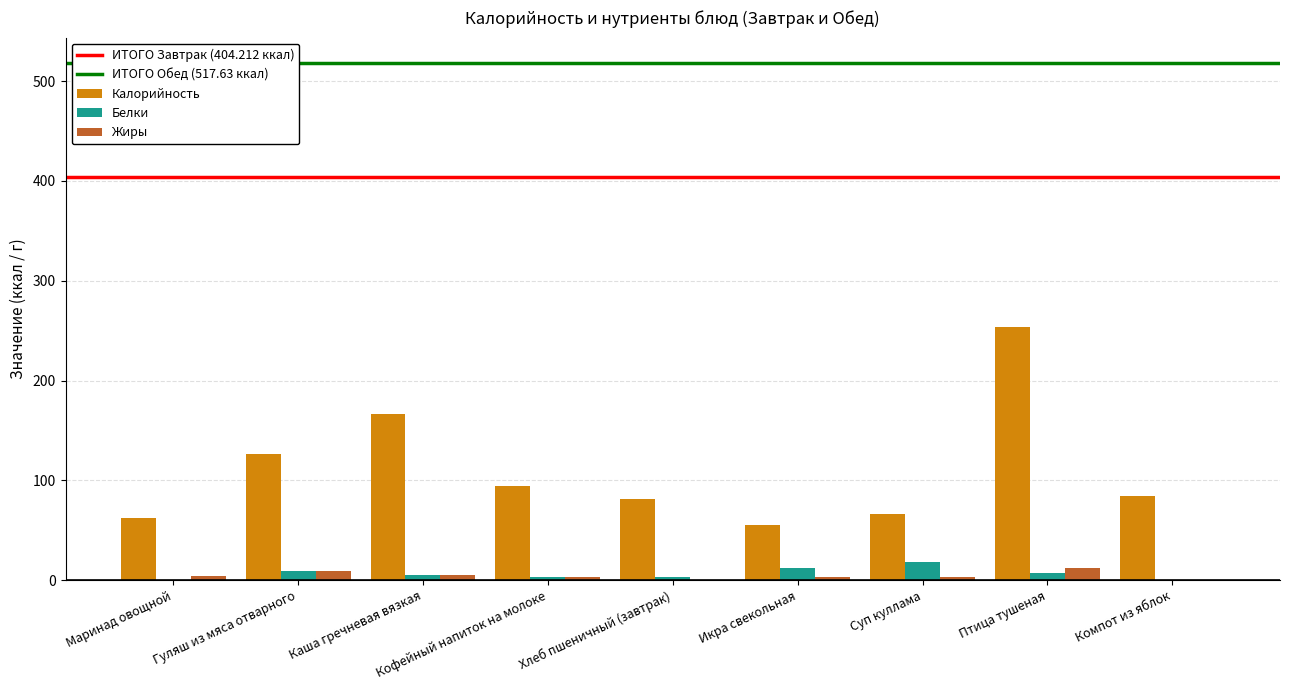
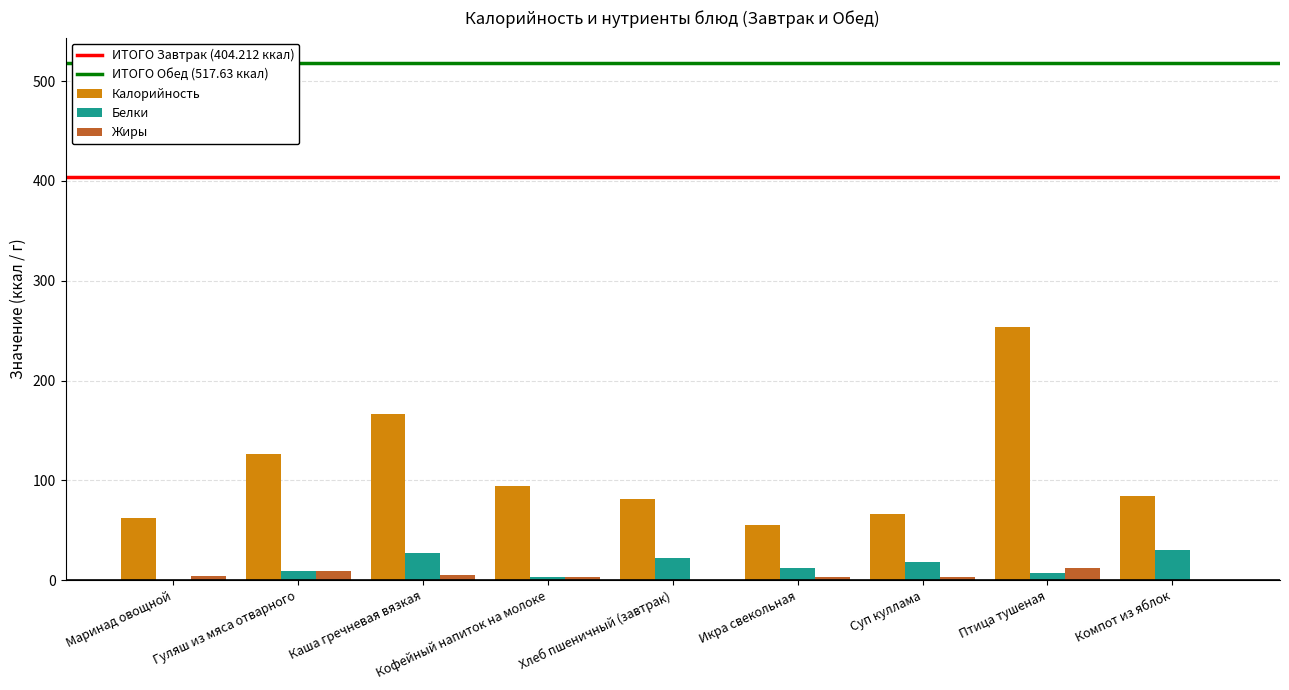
  {
    "Белки": {
      "Маринад овощной": 0,
      "Гуляш из мяса отварного": 10,
-     "Каша гречневая вязкая": 10,
+     "Каша гречневая вязкая": 30,
      "Кофейный напиток на молоке": 0,
-     "Хлеб пшеничный (завтрак)": 0,
+     "Хлеб пшеничный (завтрак)": 20,
      "Икра свекольная": 10,
      "Суп куллама": 20,
      "Птица тушеная": 10,
-     "Компот из яблок": 0
+     "Компот из яблок": 30
    }
  }
